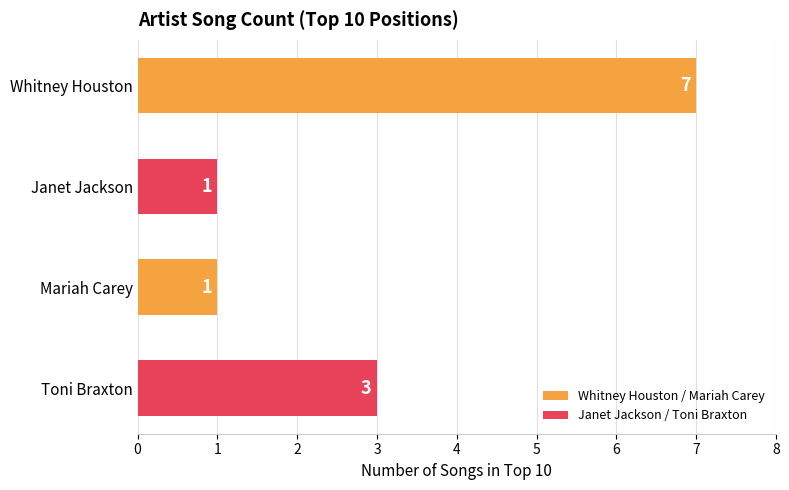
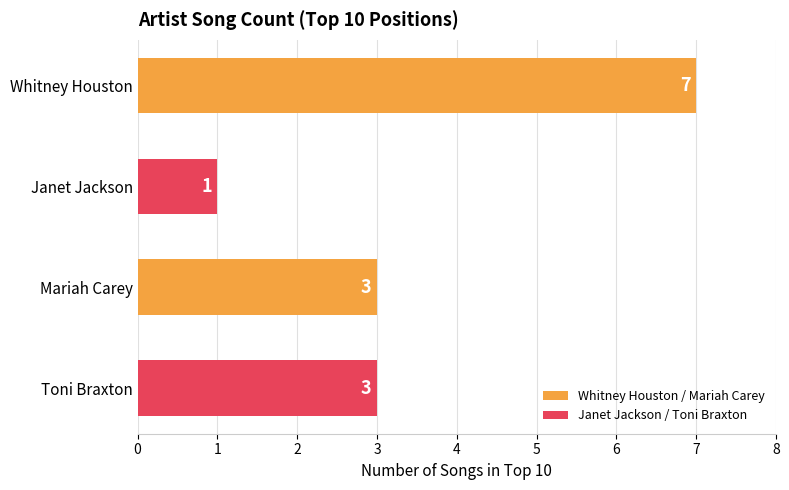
  {
    "Whitney Houston": 7,
    "Janet Jackson": 1,
-   "Mariah Carey": 1,
+   "Mariah Carey": 3,
    "Toni Braxton": 3
  }
